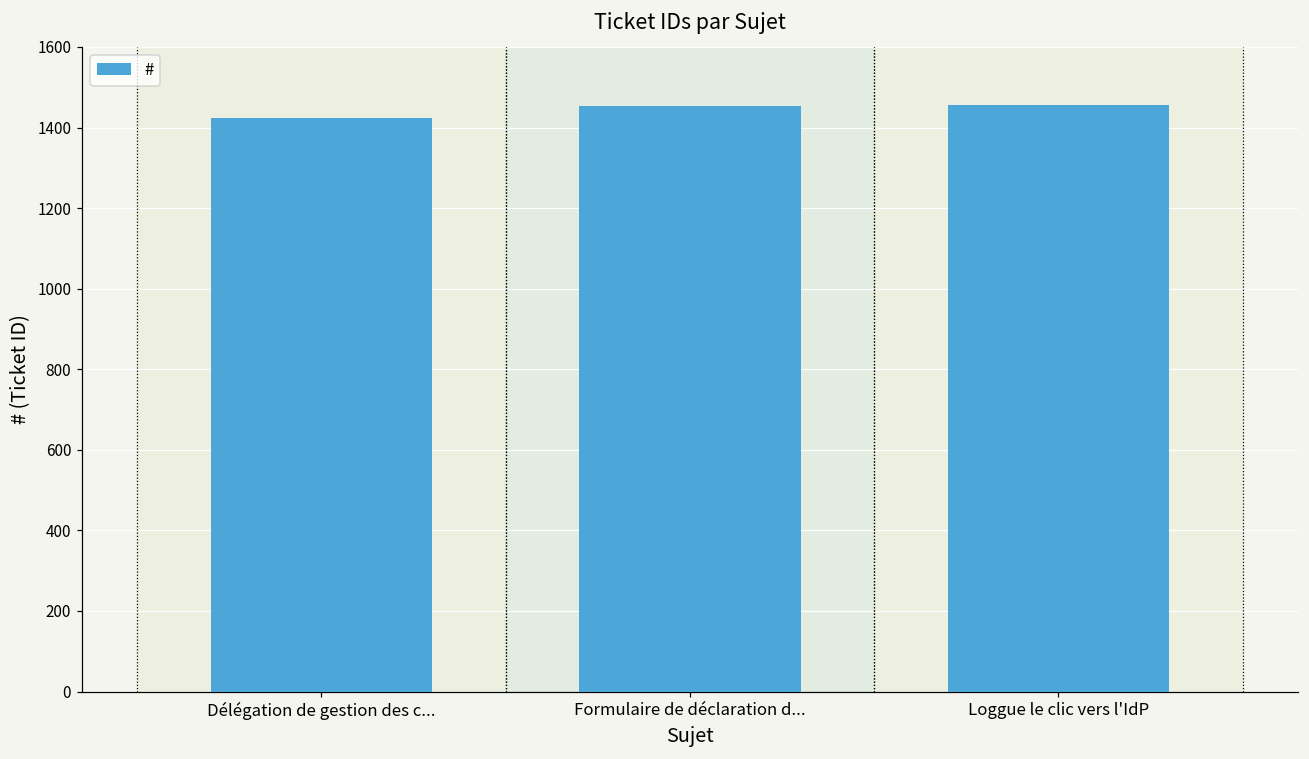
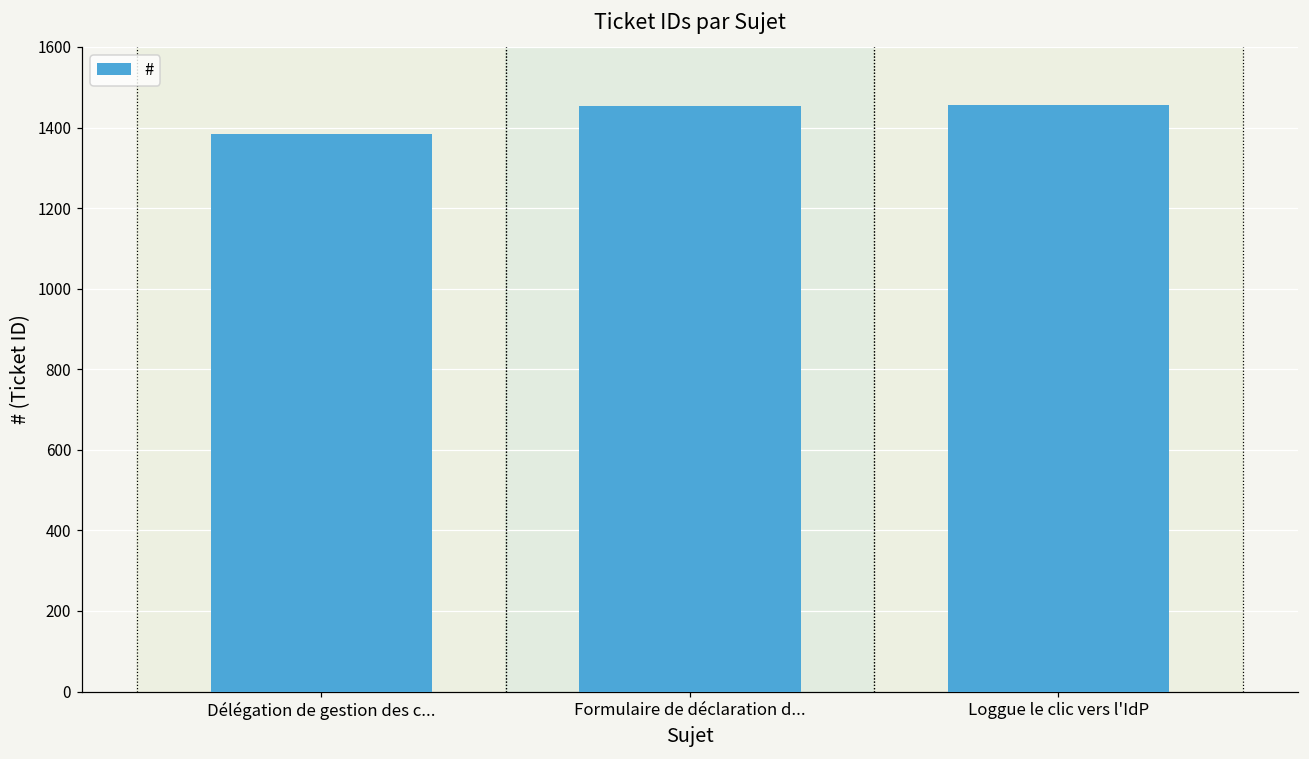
  {
-   "Délégation de gestion des c...": 1420,
+   "Délégation de gestion des c...": 1380,
    "Formulaire de déclaration d...": 1450,
    "Loggue le clic vers l'IdP": 1460
  }
